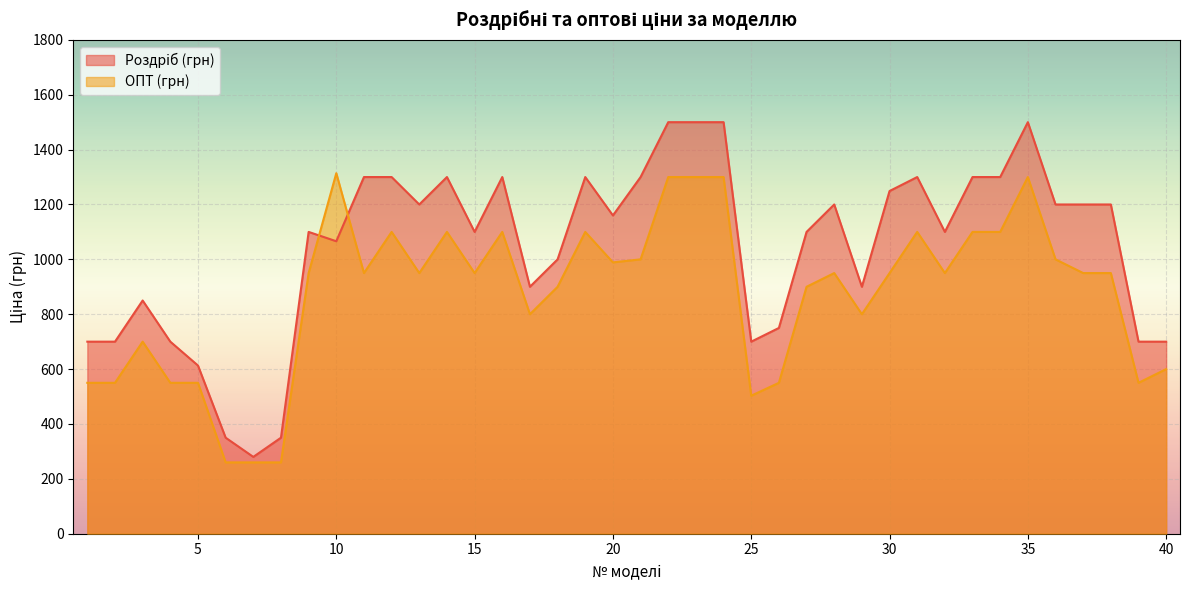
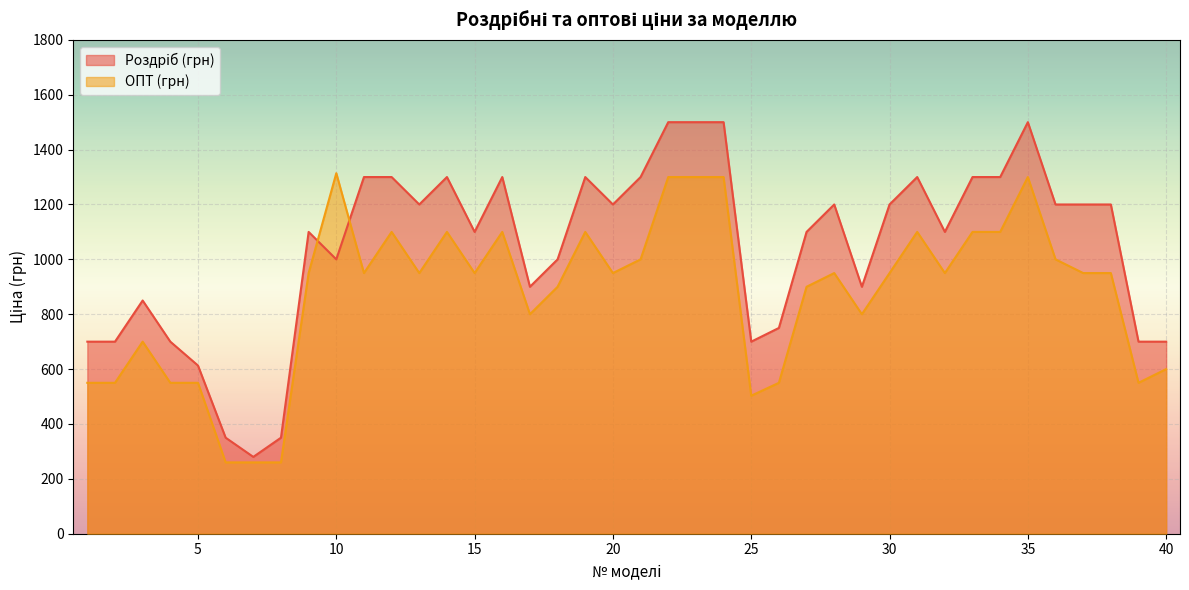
  {
    "Роздріб (грн)": {
      "5": 610,
-     "10": 1070,
+     "10": 1000,
      "15": 1100,
-     "20": 1160,
+     "20": 1200,
      "25": 700,
-     "30": 1250,
+     "30": 1200,
      "35": 1500,
      "40": 700
    },
    "ОПТ (грн)": {
      "5": 550,
      "10": 1310,
      "15": 950,
-     "20": 990,
+     "20": 950,
      "25": 500,
      "30": 950,
      "35": 1300,
      "40": 600
    }
  }
